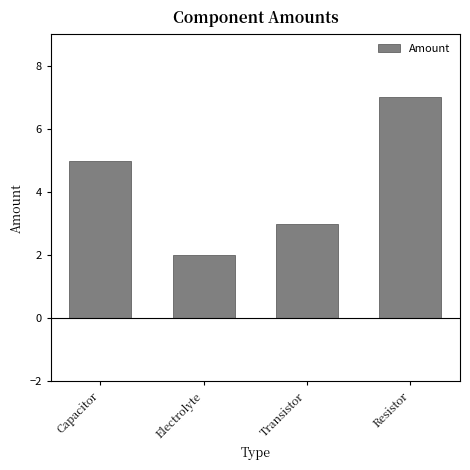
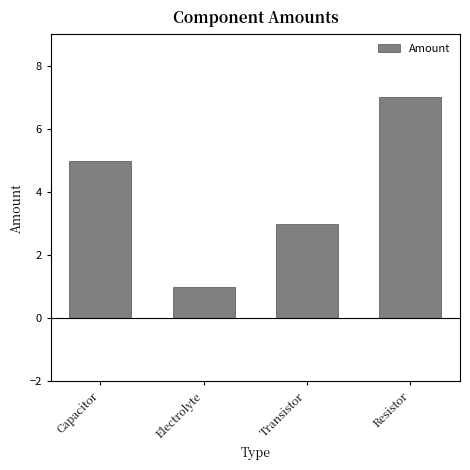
  {
    "Capacitor": 5,
-   "Electrolyte": 2,
+   "Electrolyte": 1,
    "Transistor": 3,
    "Resistor": 7
  }
